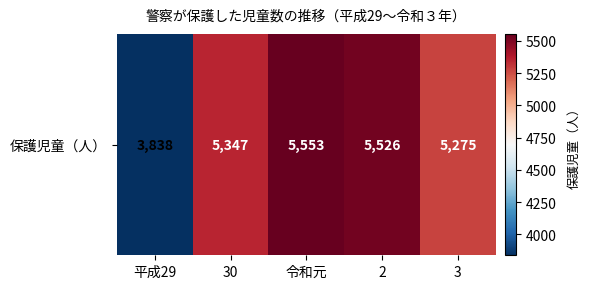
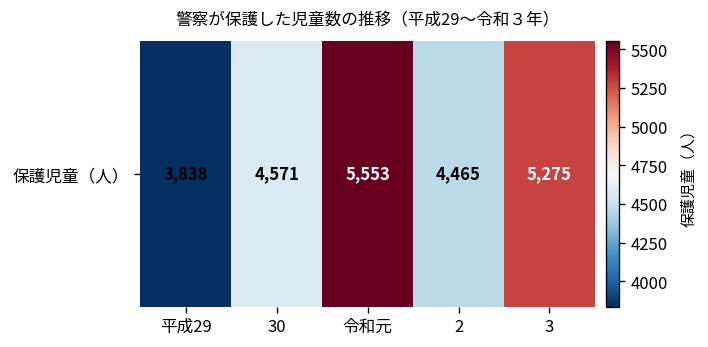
  {
    "保護児童（人）": {
      "平成29": "3,838",
-     "30": "5,347",
+     "30": "4,571",
      "令和元": "5,553",
-     "2": "5,526",
+     "2": "4,465",
      "3": "5,275"
    }
  }
